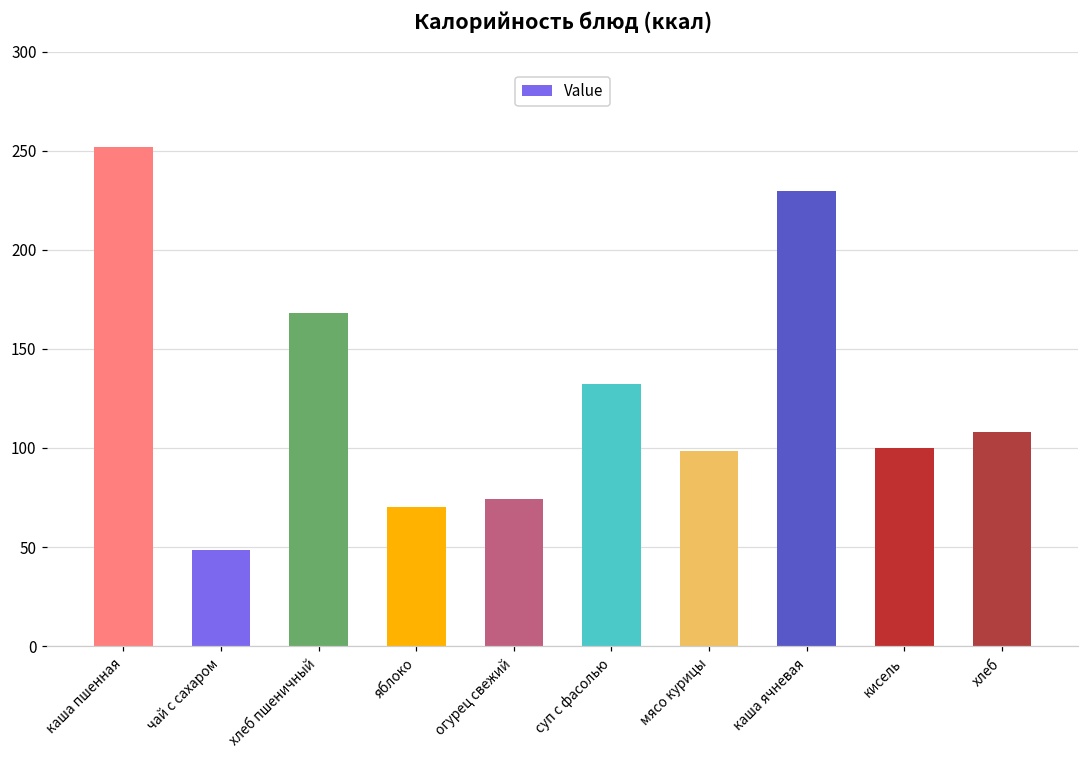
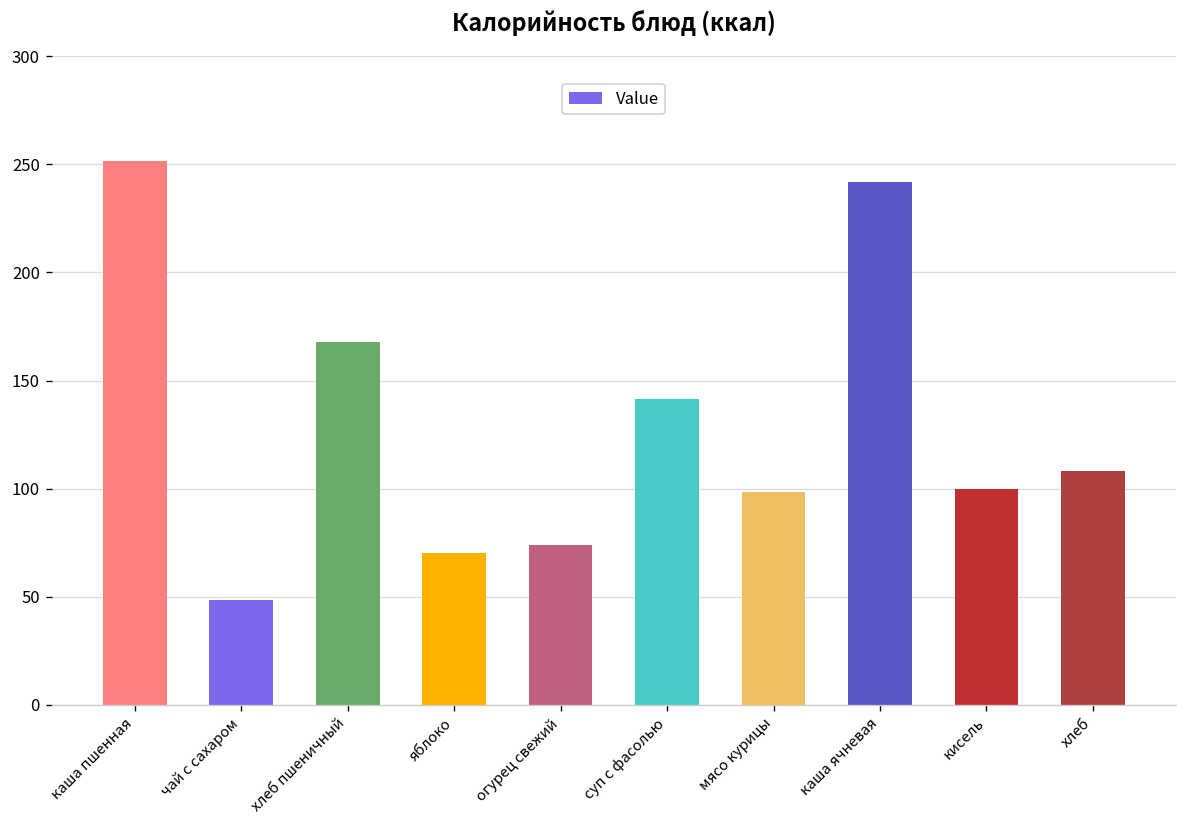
  {
    "каша пшенная": 252,
    "чай с сахаром": 49,
    "хлеб пшеничный": 168,
    "яблоко": 70,
    "огурец свежий": 74,
-   "суп с фасолью": 132,
+   "суп с фасолью": 142,
    "мясо курицы": 98,
-   "каша ячневая": 230,
+   "каша ячневая": 242,
    "кисель": 100,
    "хлеб": 108
  }
